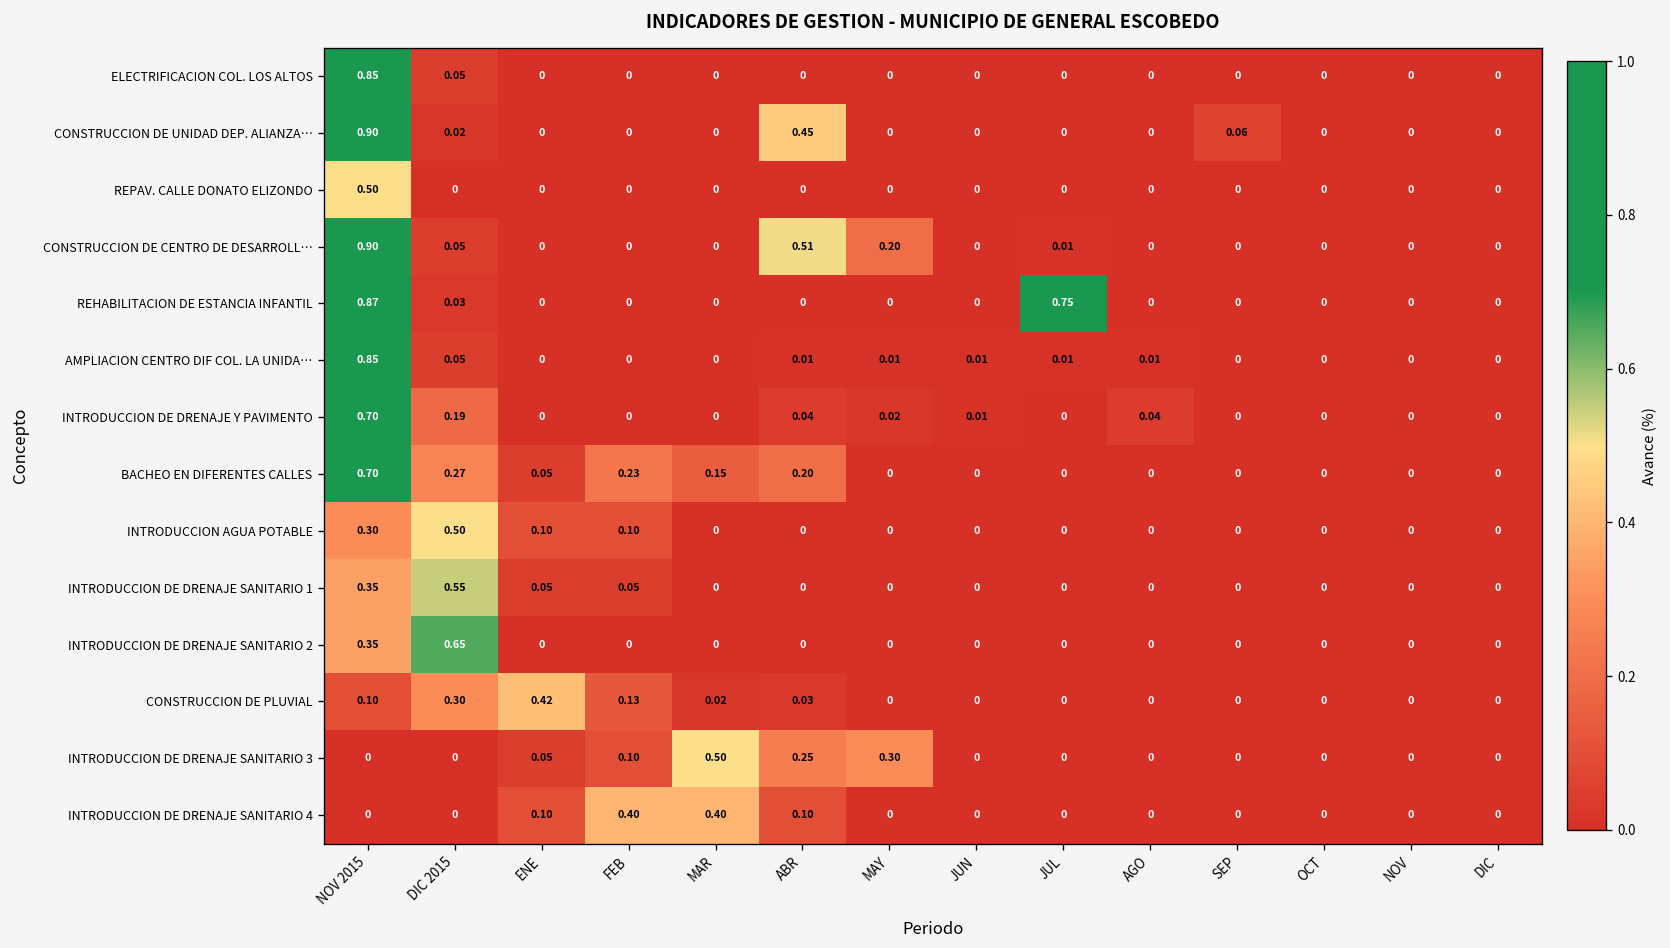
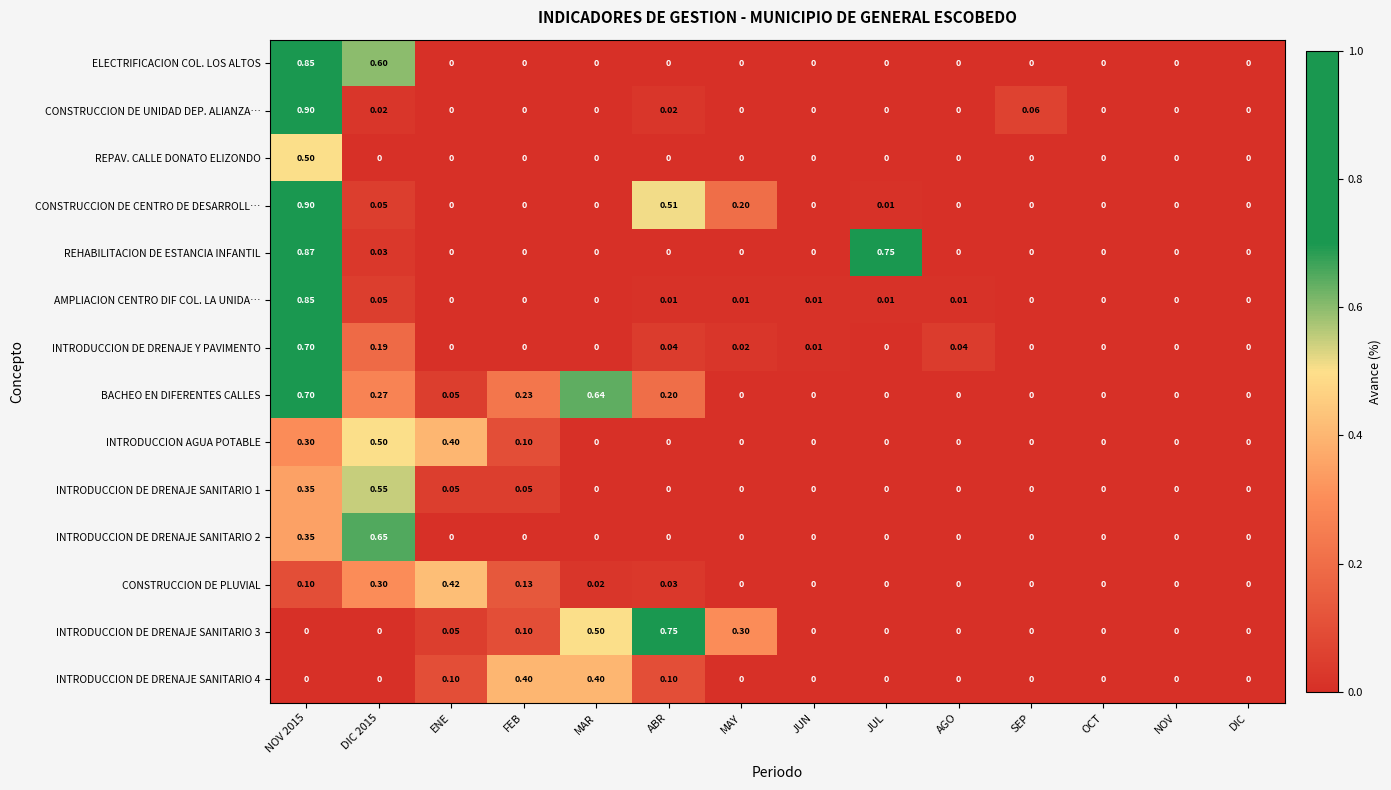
  {
    "ELECTRIFICACION COL. LOS ALTOS": {
      "NOV 2015": 0.85,
-     "DIC 2015": 0.05,
+     "DIC 2015": 0.60,
      "ENE": 0,
      "FEB": 0,
      "MAR": 0,
      "ABR": 0,
      "MAY": 0,
      "JUN": 0,
      "JUL": 0,
      "AGO": 0,
      "SEP": 0,
      "OCT": 0,
      "NOV": 0,
      "DIC": 0
    },
    "CONSTRUCCION DE UNIDAD DEP. ALIANZA…": {
      "NOV 2015": 0.90,
      "DIC 2015": 0.02,
      "ENE": 0,
      "FEB": 0,
      "MAR": 0,
-     "ABR": 0.45,
+     "ABR": 0.02,
      "MAY": 0,
      "JUN": 0,
      "JUL": 0,
      "AGO": 0,
      "SEP": 0.06,
      "OCT": 0,
      "NOV": 0,
      "DIC": 0
    },
    "REPAV. CALLE DONATO ELIZONDO": {
      "NOV 2015": 0.50,
      "DIC 2015": 0,
      "ENE": 0,
      "FEB": 0,
      "MAR": 0,
      "ABR": 0,
      "MAY": 0,
      "JUN": 0,
      "JUL": 0,
      "AGO": 0,
      "SEP": 0,
      "OCT": 0,
      "NOV": 0,
      "DIC": 0
    },
    "CONSTRUCCION DE CENTRO DE DESARROLL…": {
      "NOV 2015": 0.90,
      "DIC 2015": 0.05,
      "ENE": 0,
      "FEB": 0,
      "MAR": 0,
      "ABR": 0.51,
      "MAY": 0.20,
      "JUN": 0,
      "JUL": 0.01,
      "AGO": 0,
      "SEP": 0,
      "OCT": 0,
      "NOV": 0,
      "DIC": 0
    },
    "REHABILITACION DE ESTANCIA INFANTIL": {
      "NOV 2015": 0.87,
      "DIC 2015": 0.03,
      "ENE": 0,
      "FEB": 0,
      "MAR": 0,
      "ABR": 0,
      "MAY": 0,
      "JUN": 0,
      "JUL": 0.75,
      "AGO": 0,
      "SEP": 0,
      "OCT": 0,
      "NOV": 0,
      "DIC": 0
    },
    "AMPLIACION CENTRO DIF COL. LA UNIDA…": {
      "NOV 2015": 0.85,
      "DIC 2015": 0.05,
      "ENE": 0,
      "FEB": 0,
      "MAR": 0,
      "ABR": 0.01,
      "MAY": 0.01,
      "JUN": 0.01,
      "JUL": 0.01,
      "AGO": 0.01,
      "SEP": 0,
      "OCT": 0,
      "NOV": 0,
      "DIC": 0
    },
    "INTRODUCCION DE DRENAJE Y PAVIMENTO": {
      "NOV 2015": 0.70,
      "DIC 2015": 0.19,
      "ENE": 0,
      "FEB": 0,
      "MAR": 0,
      "ABR": 0.04,
      "MAY": 0.02,
      "JUN": 0.01,
      "JUL": 0,
      "AGO": 0.04,
      "SEP": 0,
      "OCT": 0,
      "NOV": 0,
      "DIC": 0
    },
    "BACHEO EN DIFERENTES CALLES": {
      "NOV 2015": 0.70,
      "DIC 2015": 0.27,
      "ENE": 0.05,
      "FEB": 0.23,
-     "MAR": 0.15,
+     "MAR": 0.64,
      "ABR": 0.20,
      "MAY": 0,
      "JUN": 0,
      "JUL": 0,
      "AGO": 0,
      "SEP": 0,
      "OCT": 0,
      "NOV": 0,
      "DIC": 0
    },
    "INTRODUCCION AGUA POTABLE": {
      "NOV 2015": 0.30,
      "DIC 2015": 0.50,
-     "ENE": 0.10,
+     "ENE": 0.40,
      "FEB": 0.10,
      "MAR": 0,
      "ABR": 0,
      "MAY": 0,
      "JUN": 0,
      "JUL": 0,
      "AGO": 0,
      "SEP": 0,
      "OCT": 0,
      "NOV": 0,
      "DIC": 0
    },
    "INTRODUCCION DE DRENAJE SANITARIO 1": {
      "NOV 2015": 0.35,
      "DIC 2015": 0.55,
      "ENE": 0.05,
      "FEB": 0.05,
      "MAR": 0,
      "ABR": 0,
      "MAY": 0,
      "JUN": 0,
      "JUL": 0,
      "AGO": 0,
      "SEP": 0,
      "OCT": 0,
      "NOV": 0,
      "DIC": 0
    },
    "INTRODUCCION DE DRENAJE SANITARIO 2": {
      "NOV 2015": 0.35,
      "DIC 2015": 0.65,
      "ENE": 0,
      "FEB": 0,
      "MAR": 0,
      "ABR": 0,
      "MAY": 0,
      "JUN": 0,
      "JUL": 0,
      "AGO": 0,
      "SEP": 0,
      "OCT": 0,
      "NOV": 0,
      "DIC": 0
    },
    "CONSTRUCCION DE PLUVIAL": {
      "NOV 2015": 0.10,
      "DIC 2015": 0.30,
      "ENE": 0.42,
      "FEB": 0.13,
      "MAR": 0.02,
      "ABR": 0.03,
      "MAY": 0,
      "JUN": 0,
      "JUL": 0,
      "AGO": 0,
      "SEP": 0,
      "OCT": 0,
      "NOV": 0,
      "DIC": 0
    },
    "INTRODUCCION DE DRENAJE SANITARIO 3": {
      "NOV 2015": 0,
      "DIC 2015": 0,
      "ENE": 0.05,
      "FEB": 0.10,
      "MAR": 0.50,
-     "ABR": 0.25,
+     "ABR": 0.75,
      "MAY": 0.30,
      "JUN": 0,
      "JUL": 0,
      "AGO": 0,
      "SEP": 0,
      "OCT": 0,
      "NOV": 0,
      "DIC": 0
    },
    "INTRODUCCION DE DRENAJE SANITARIO 4": {
      "NOV 2015": 0,
      "DIC 2015": 0,
      "ENE": 0.10,
      "FEB": 0.40,
      "MAR": 0.40,
      "ABR": 0.10,
      "MAY": 0,
      "JUN": 0,
      "JUL": 0,
      "AGO": 0,
      "SEP": 0,
      "OCT": 0,
      "NOV": 0,
      "DIC": 0
    }
  }
